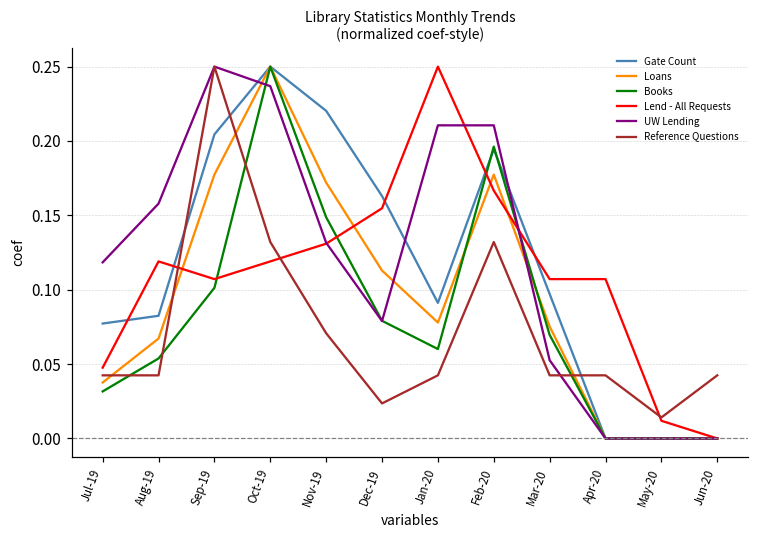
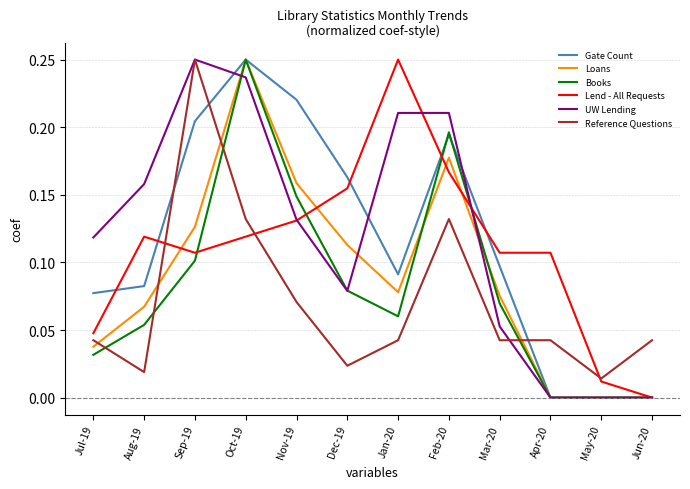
  {
    "Gate Count": {
      "Jul-19": 0.077,
      "Aug-19": 0.082,
      "Sep-19": 0.204,
      "Nov-19": 0.220,
      "Dec-19": 0.163,
      "Jan-20": 0.091,
      "Mar-20": 0.097
    },
    "Loans": {
      "Jul-19": 0.038,
      "Aug-19": 0.067,
-     "Sep-19": 0.177,
-     "Nov-19": 0.172,
+     "Sep-19": 0.126,
+     "Nov-19": 0.159,
      "Dec-19": 0.113,
      "Jan-20": 0.078,
      "Feb-20": 0.177,
      "Mar-20": 0.075
    },
    "Books": {
      "Jul-19": 0.032,
      "Aug-19": 0.054,
      "Sep-19": 0.101,
      "Nov-19": 0.149,
      "Jan-20": 0.060,
      "Mar-20": 0.070
    },
    "Lend - All Requests": {
      "Jul-19": 0.048,
      "Aug-19": 0.119,
      "Sep-19": 0.107,
      "Oct-19": 0.119,
      "Dec-19": 0.155,
      "Jan-20": 0.250,
      "Feb-20": 0.167,
      "Mar-20": 0.107,
      "Apr-20": 0.107,
      "May-20": 0.012
    },
    "UW Lending": {
      "Jul-19": 0.118,
      "Aug-19": 0.158,
      "Oct-19": 0.237,
      "Jan-20": 0.211,
      "Feb-20": 0.211,
      "Mar-20": 0.053
    },
    "Reference Questions": {
      "Jul-19": 0.042,
-     "Aug-19": 0.042,
+     "Aug-19": 0.019,
      "Oct-19": 0.132,
      "Nov-19": 0.071,
      "Dec-19": 0.024,
      "Jan-20": 0.042,
      "Feb-20": 0.132,
      "Mar-20": 0.042,
      "Apr-20": 0.042,
      "May-20": 0.014,
      "Jun-20": 0.042
    }
  }
